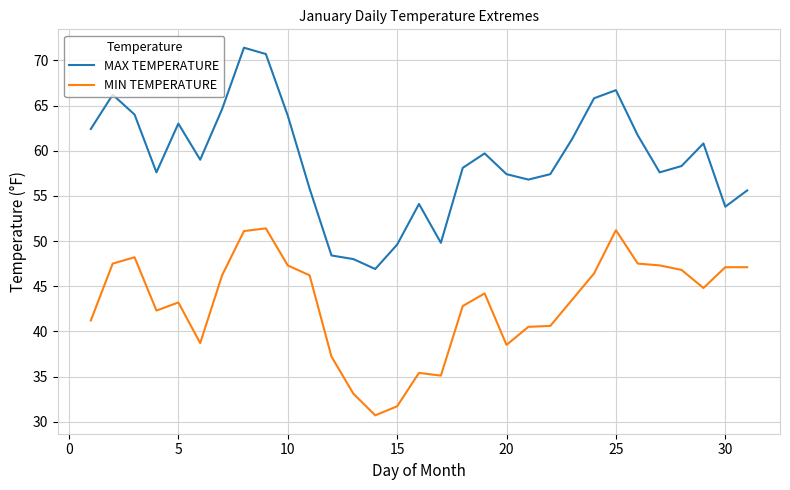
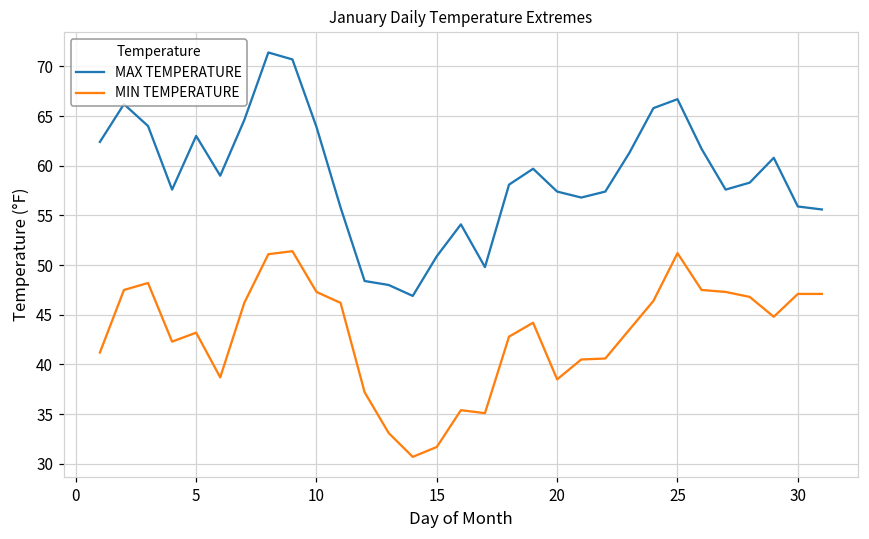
  {
    "MAX TEMPERATURE": {
      "5": 63,
      "10": 64,
-     "15": 50,
+     "15": 51,
      "20": 57,
      "25": 67,
-     "30": 54
+     "30": 56
    },
    "MIN TEMPERATURE": {
      "5": 43,
      "10": 47,
      "15": 32,
      "20": 39,
      "25": 51,
      "30": 47
    }
  }
